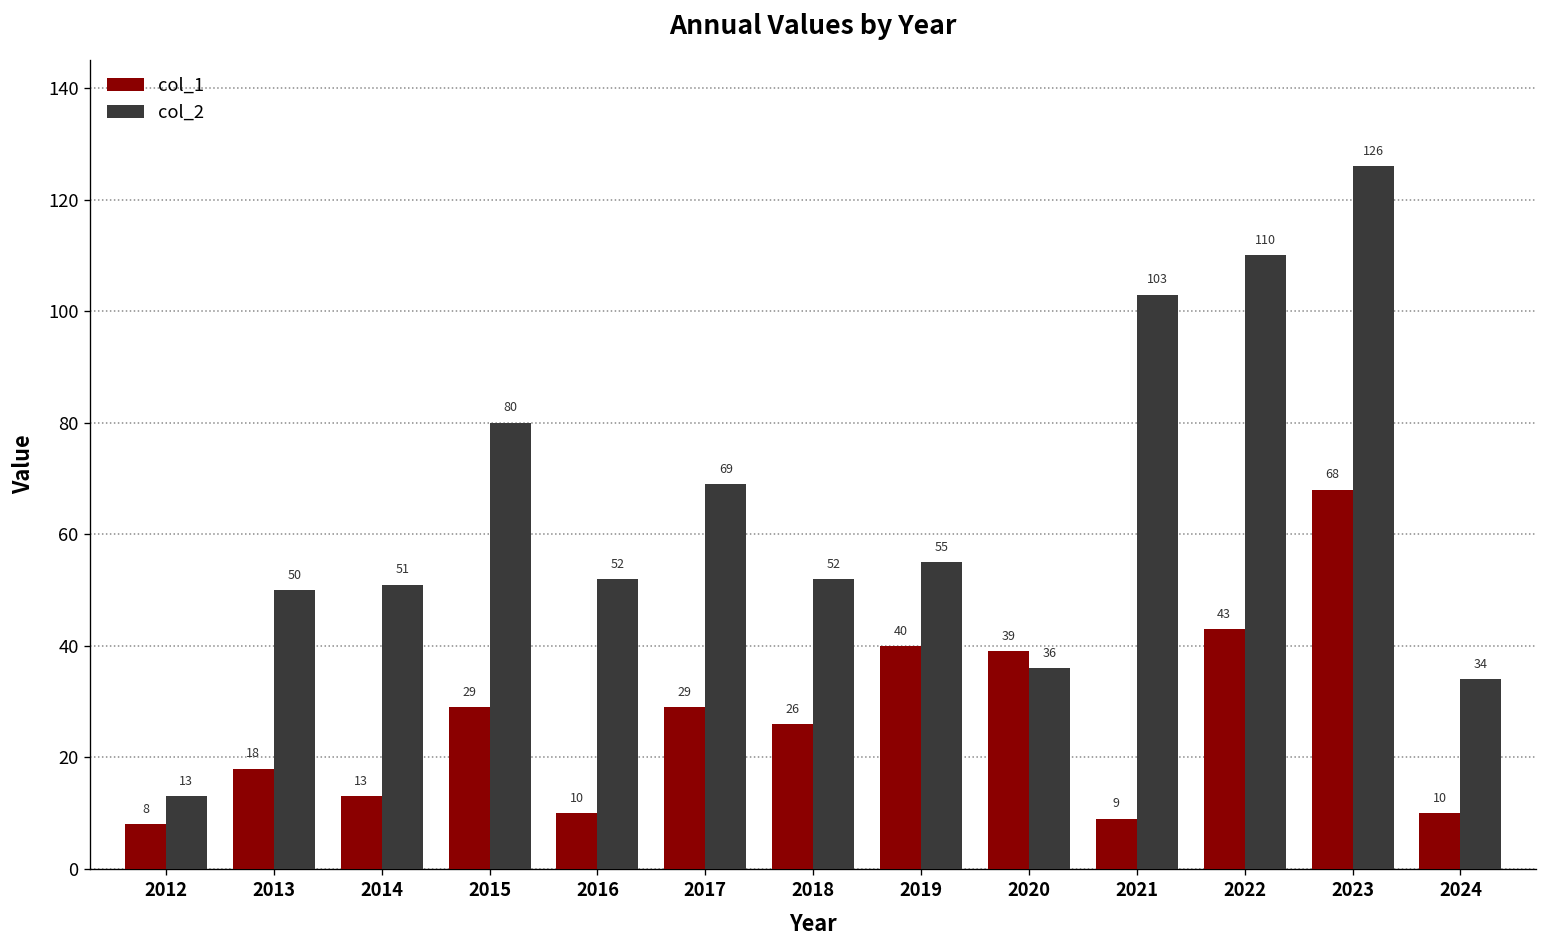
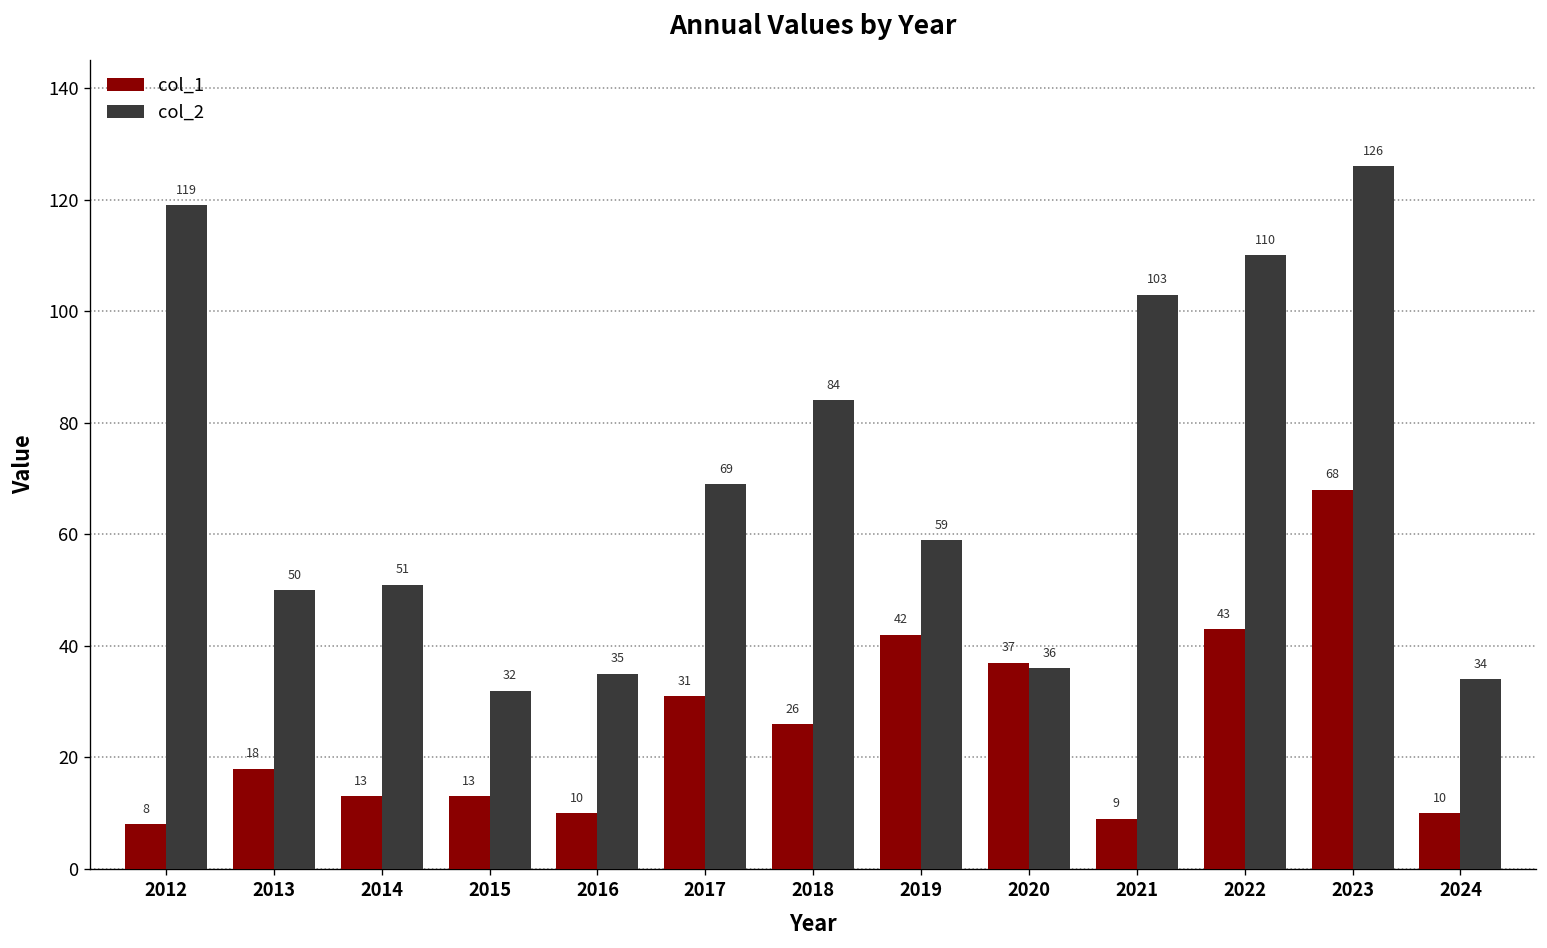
  {
    "col_1": {
      "2012": 8,
      "2013": 18,
      "2014": 13,
-     "2015": 29,
+     "2015": 13,
      "2016": 10,
-     "2017": 29,
+     "2017": 31,
      "2018": 26,
-     "2019": 40,
-     "2020": 39,
+     "2019": 42,
+     "2020": 37,
      "2021": 9,
      "2022": 43,
      "2023": 68,
      "2024": 10
    },
    "col_2": {
-     "2012": 13,
+     "2012": 119,
      "2013": 50,
      "2014": 51,
-     "2015": 80,
-     "2016": 52,
+     "2015": 32,
+     "2016": 35,
      "2017": 69,
-     "2018": 52,
-     "2019": 55,
+     "2018": 84,
+     "2019": 59,
      "2020": 36,
      "2021": 103,
      "2022": 110,
      "2023": 126,
      "2024": 34
    }
  }
